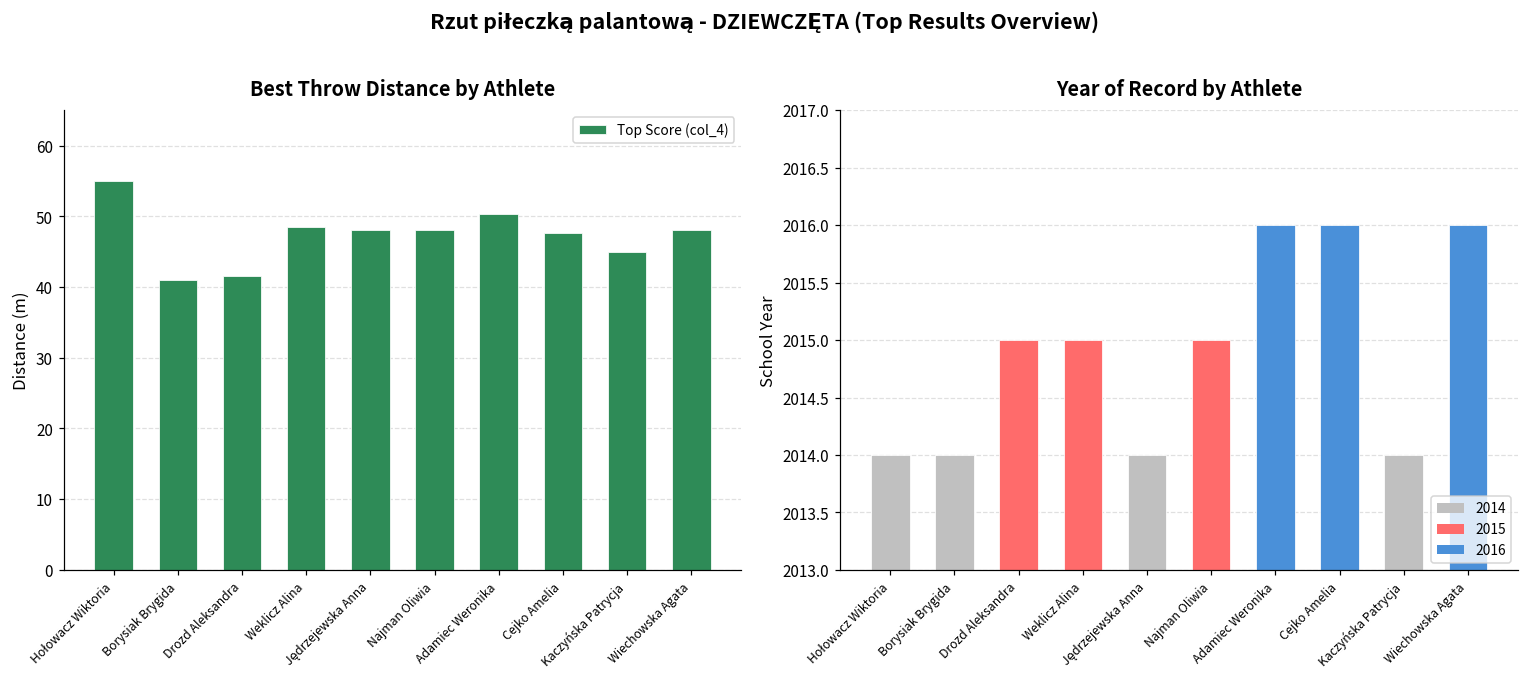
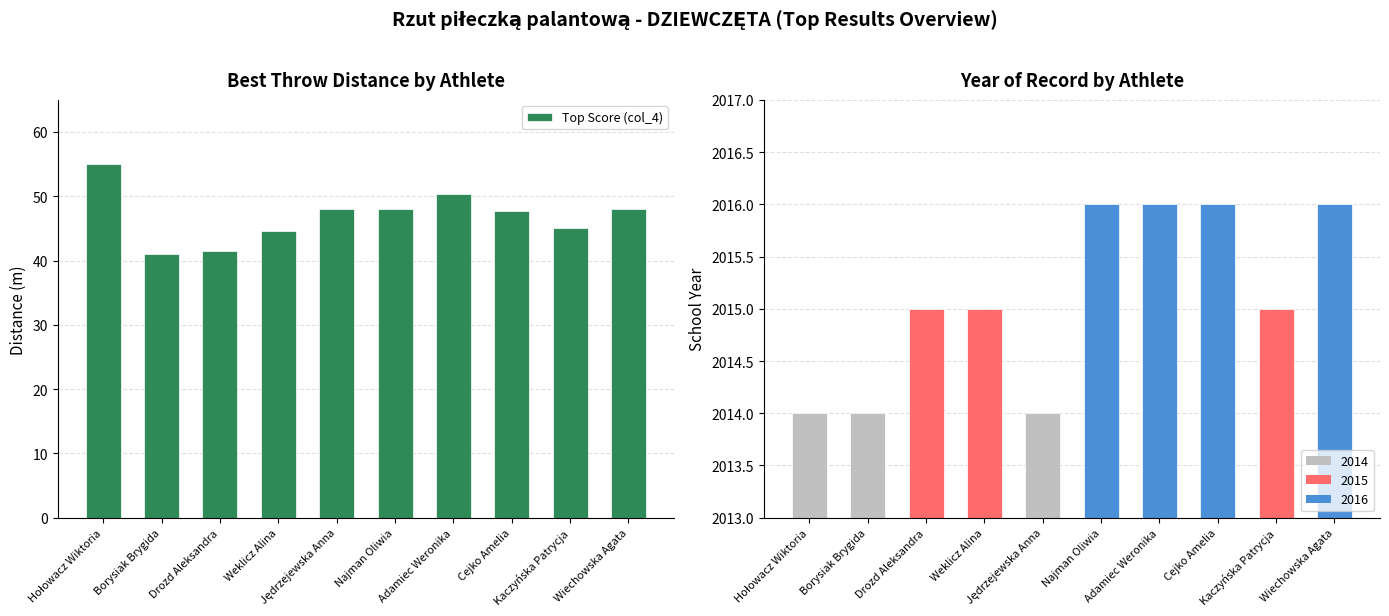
  {
    "Best Throw Distance by Athlete": {
      "Hołowacz Wiktoria": 55,
      "Borysiak Brygida": 41,
      "Drozd Aleksandra": 42,
-     "Weklicz Alina": 49,
+     "Weklicz Alina": 45,
      "Jędrzejewska Anna": 48,
      "Najman Oliwia": 48,
      "Adamiec Weronika": 50,
      "Cejko Amelia": 48,
      "Kaczyńska Patrycja": 45,
      "Wiechowska Agata": 48
    },
    "Year of Record by Athlete": {
      "Hołowacz Wiktoria": 2014,
      "Borysiak Brygida": 2014,
      "Drozd Aleksandra": 2015,
      "Weklicz Alina": 2015,
      "Jędrzejewska Anna": 2014,
-     "Najman Oliwia": 2015,
+     "Najman Oliwia": 2016,
      "Adamiec Weronika": 2016,
      "Cejko Amelia": 2016,
-     "Kaczyńska Patrycja": 2014,
+     "Kaczyńska Patrycja": 2015,
      "Wiechowska Agata": 2016
    }
  }
